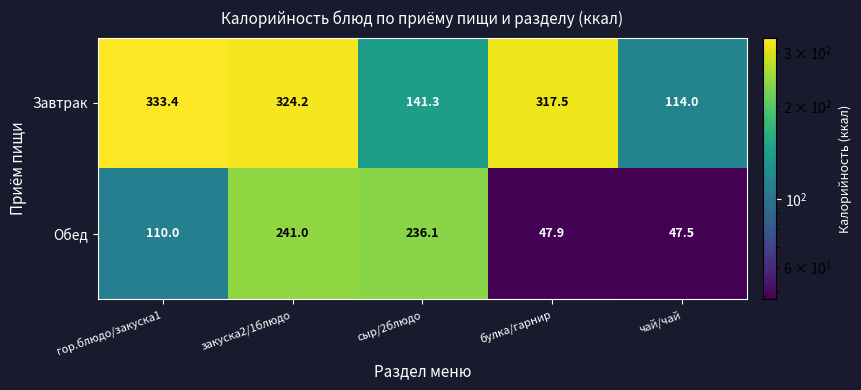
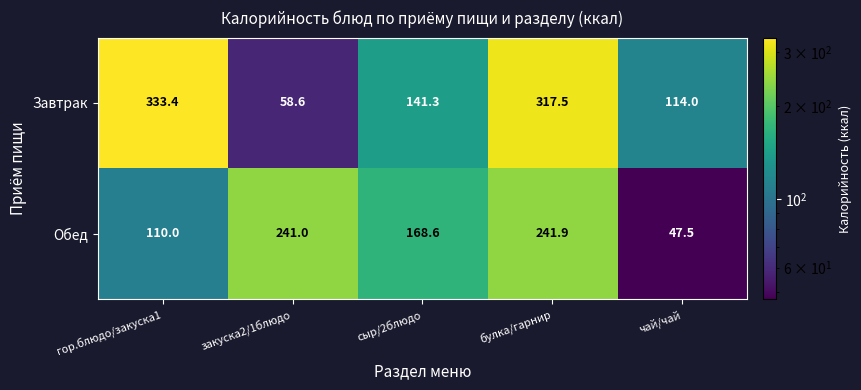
  {
    "Завтрак": {
      "гор.блюдо/закуска1": 333.4,
-     "закуска2/1блюдо": 324.2,
+     "закуска2/1блюдо": 58.6,
      "сыр/2блюдо": 141.3,
      "булка/гарнир": 317.5,
      "чай/чай": 114.0
    },
    "Обед": {
      "гор.блюдо/закуска1": 110.0,
      "закуска2/1блюдо": 241.0,
-     "сыр/2блюдо": 236.1,
-     "булка/гарнир": 47.9,
+     "сыр/2блюдо": 168.6,
+     "булка/гарнир": 241.9,
      "чай/чай": 47.5
    }
  }
